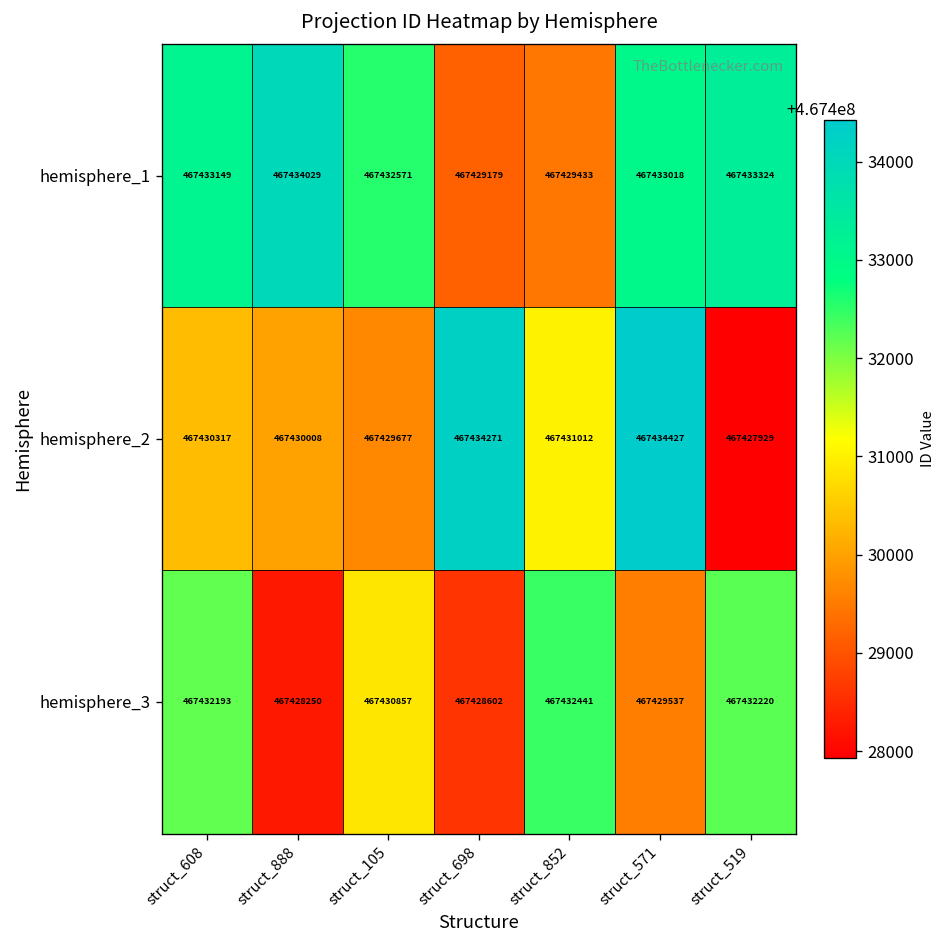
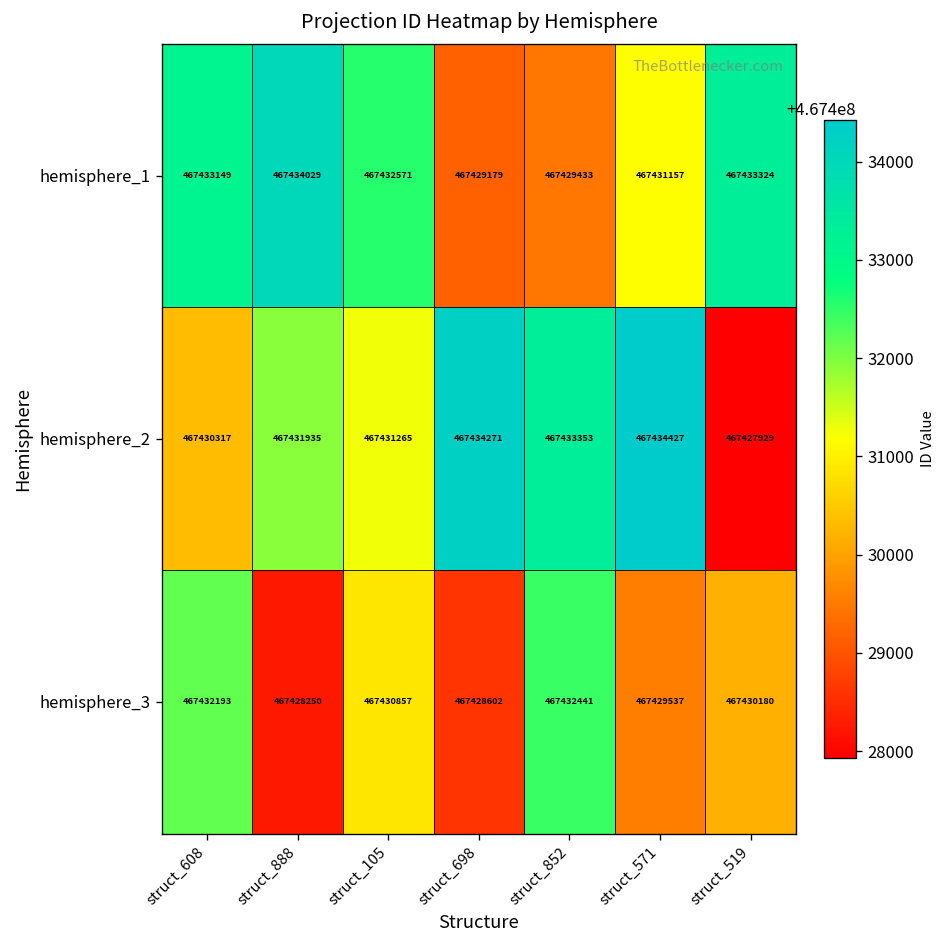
  {
    "hemisphere_1": {
      "struct_608": 467433149,
      "struct_888": 467434029,
      "struct_105": 467432571,
      "struct_698": 467429179,
      "struct_852": 467429433,
-     "struct_571": 467433018
+     "struct_571": 467431157
    },
    "hemisphere_2": {
      "struct_608": 467430317,
-     "struct_888": 467430008,
-     "struct_105": 467429677,
+     "struct_888": 467431935,
+     "struct_105": 467431265,
      "struct_698": 467434271,
-     "struct_852": 467431012,
+     "struct_852": 467433353,
      "struct_571": 467434427,
      "struct_519": 467427929
    },
    "hemisphere_3": {
      "struct_608": 467432193,
      "struct_888": 467428250,
      "struct_105": 467430857,
      "struct_698": 467428602,
      "struct_852": 467432441,
      "struct_571": 467429537,
-     "struct_519": 467432220
+     "struct_519": 467430180
    }
  }
